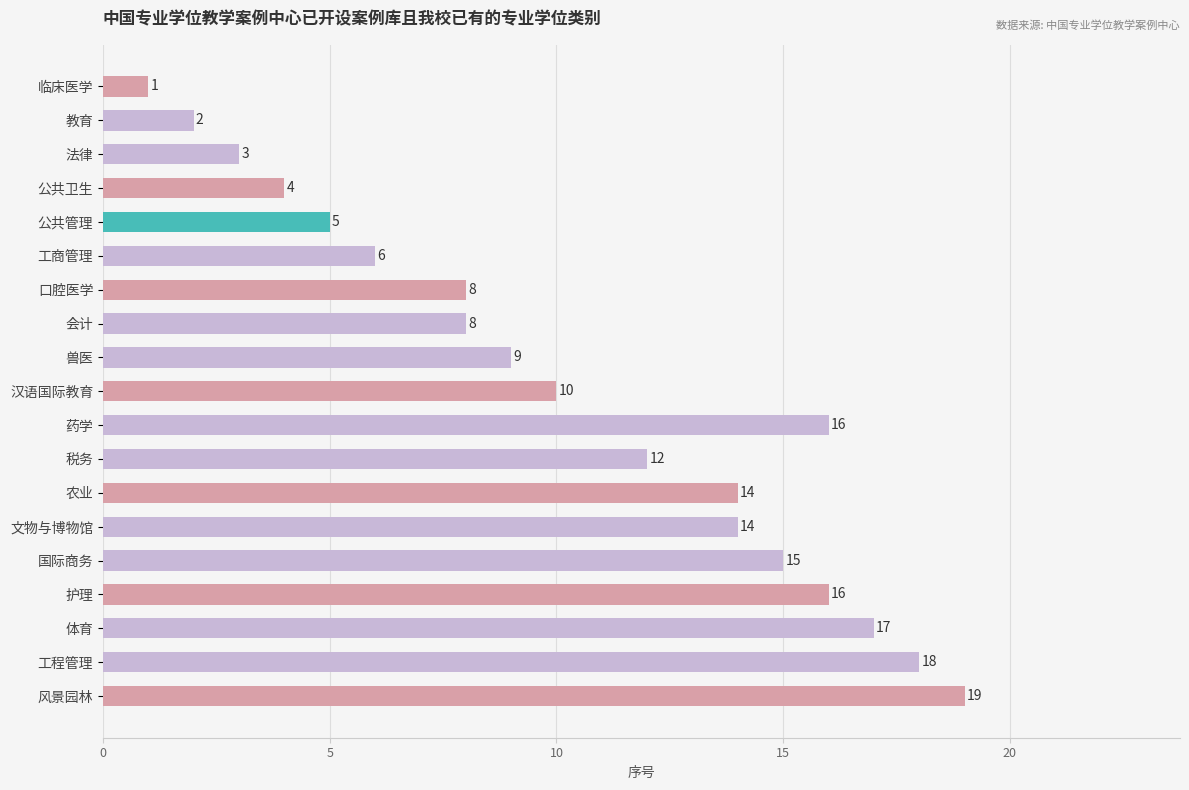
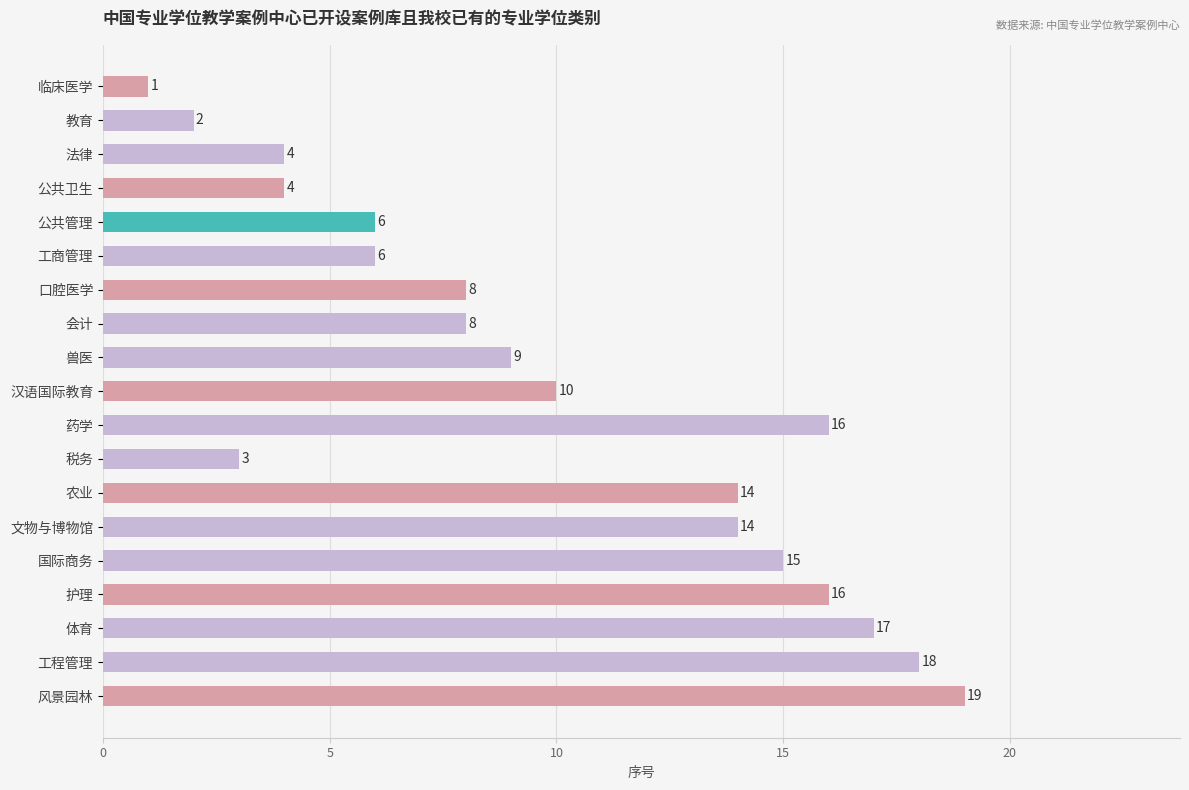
  {
    "临床医学": 1,
    "教育": 2,
-   "法律": 3,
+   "法律": 4,
    "公共卫生": 4,
-   "公共管理": 5,
+   "公共管理": 6,
    "工商管理": 6,
    "口腔医学": 8,
    "会计": 8,
    "兽医": 9,
    "汉语国际教育": 10,
    "药学": 16,
-   "税务": 12,
+   "税务": 3,
    "农业": 14,
    "文物与博物馆": 14,
    "国际商务": 15,
    "护理": 16,
    "体育": 17,
    "工程管理": 18,
    "风景园林": 19
  }
